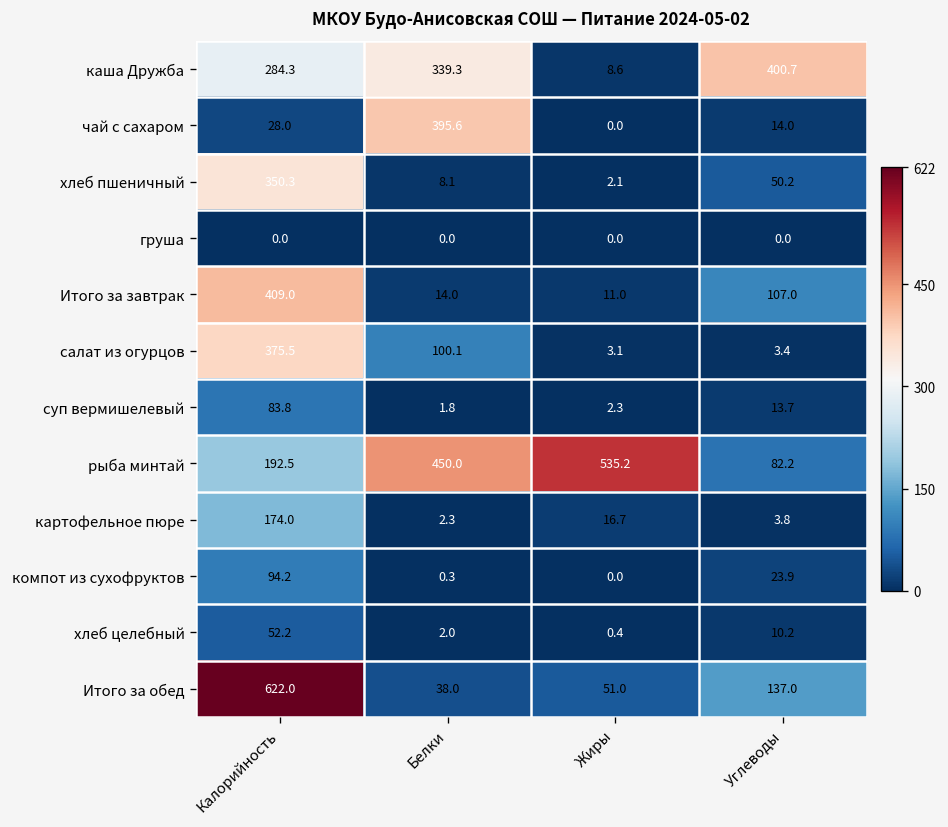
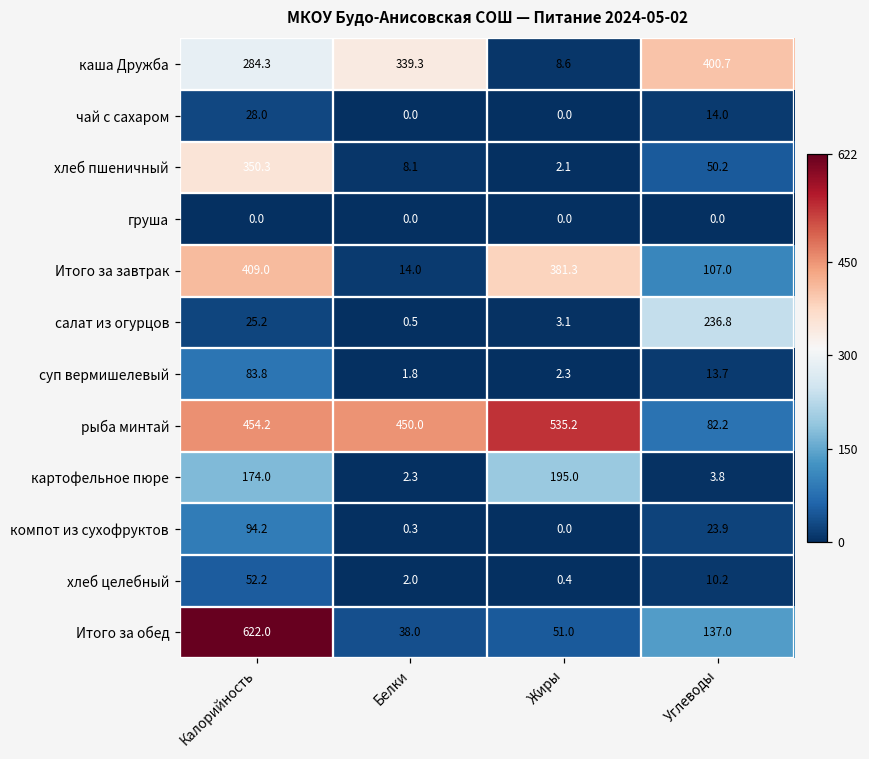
  {
    "каша Дружба": {
      "Калорийность": 284.3,
      "Белки": 339.3,
      "Жиры": 8.6,
      "Углеводы": 400.7
    },
    "чай с сахаром": {
      "Калорийность": 28.0,
-     "Белки": 395.6,
+     "Белки": 0.0,
      "Жиры": 0.0,
      "Углеводы": 14.0
    },
    "хлеб пшеничный": {
      "Белки": 8.1,
      "Жиры": 2.1,
      "Углеводы": 50.2
    },
    "груша": {
      "Калорийность": 0.0,
      "Белки": 0.0,
      "Жиры": 0.0,
      "Углеводы": 0.0
    },
    "Итого за завтрак": {
      "Калорийность": 409.0,
      "Белки": 14.0,
-     "Жиры": 11.0,
+     "Жиры": 381.3,
      "Углеводы": 107.0
    },
    "салат из огурцов": {
-     "Калорийность": 375.5,
-     "Белки": 100.1,
+     "Калорийность": 25.2,
+     "Белки": 0.5,
      "Жиры": 3.1,
-     "Углеводы": 3.4
+     "Углеводы": 236.8
    },
    "суп вермишелевый": {
      "Калорийность": 83.8,
      "Белки": 1.8,
      "Жиры": 2.3,
      "Углеводы": 13.7
    },
    "рыба минтай": {
-     "Калорийность": 192.5,
+     "Калорийность": 454.2,
      "Белки": 450.0,
      "Жиры": 535.2,
      "Углеводы": 82.2
    },
    "картофельное пюре": {
      "Калорийность": 174.0,
      "Белки": 2.3,
-     "Жиры": 16.7,
+     "Жиры": 195.0,
      "Углеводы": 3.8
    },
    "компот из сухофруктов": {
      "Калорийность": 94.2,
      "Белки": 0.3,
      "Жиры": 0.0,
      "Углеводы": 23.9
    },
    "хлеб целебный": {
      "Калорийность": 52.2,
      "Белки": 2.0,
      "Жиры": 0.4,
      "Углеводы": 10.2
    },
    "Итого за обед": {
      "Калорийность": 622.0,
      "Белки": 38.0,
      "Жиры": 51.0,
      "Углеводы": 137.0
    }
  }
